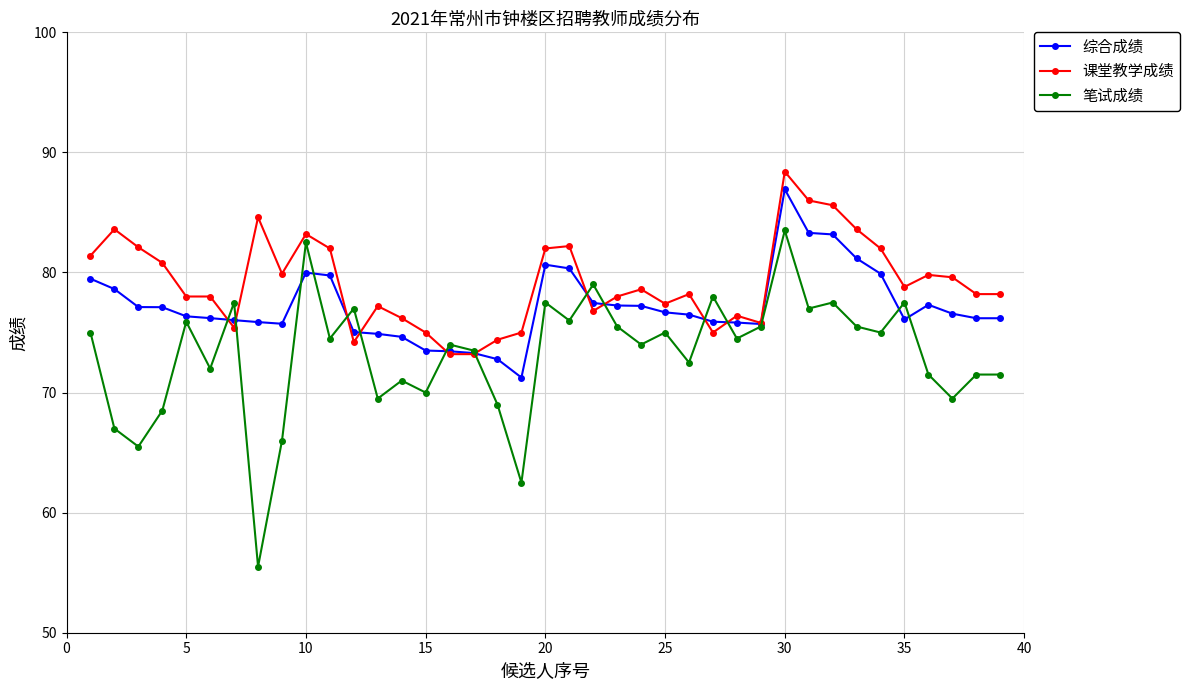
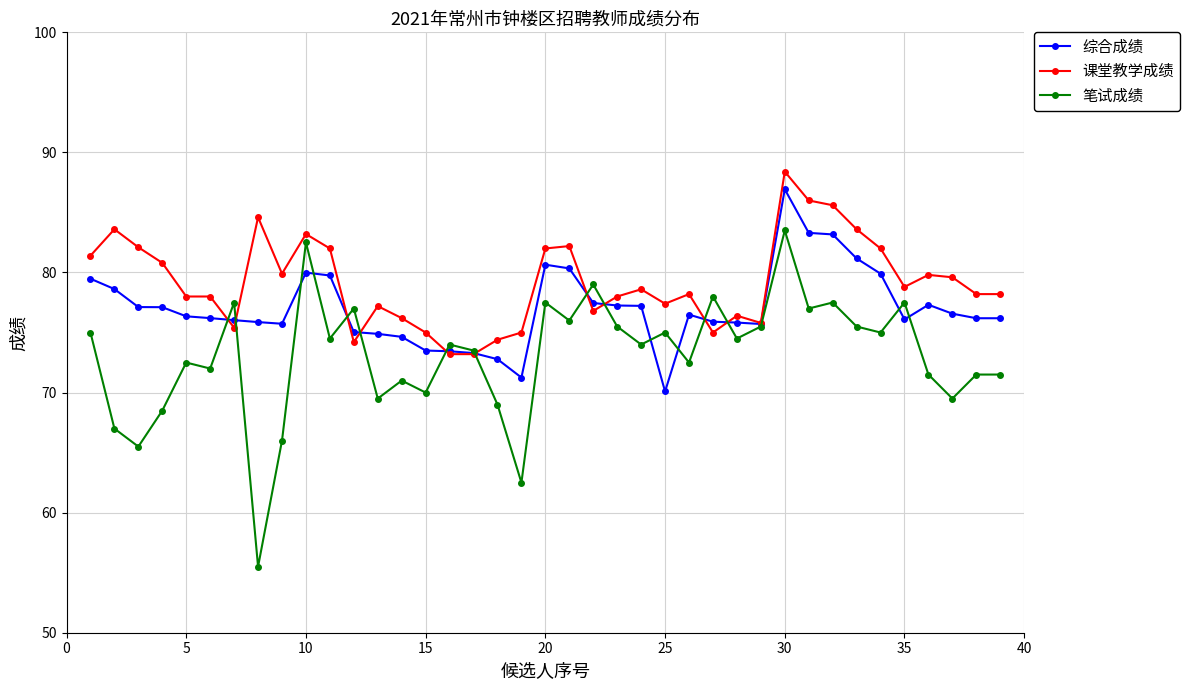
  {
    "综合成绩": {
      "5": 76.4,
      "10": 80.0,
      "15": 73.5,
      "20": 80.7,
-     "25": 76.7,
+     "25": 70.1,
      "30": 86.9,
      "35": 76.1
    },
    "课堂教学成绩": {
      "5": 78.0,
      "10": 83.2,
      "15": 75.0,
      "20": 82.0,
      "25": 77.4,
      "30": 88.4,
      "35": 78.8
    },
    "笔试成绩": {
-     "5": 75.9,
+     "5": 72.5,
      "10": 82.5,
      "15": 70.0,
      "20": 77.5,
      "25": 75.0,
      "30": 83.5,
      "35": 77.5
    }
  }
